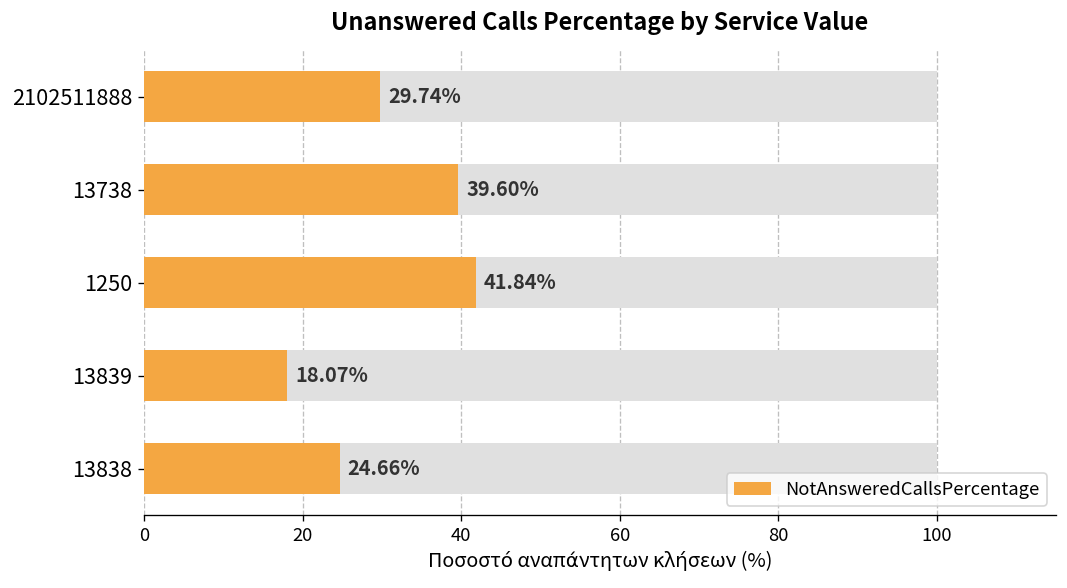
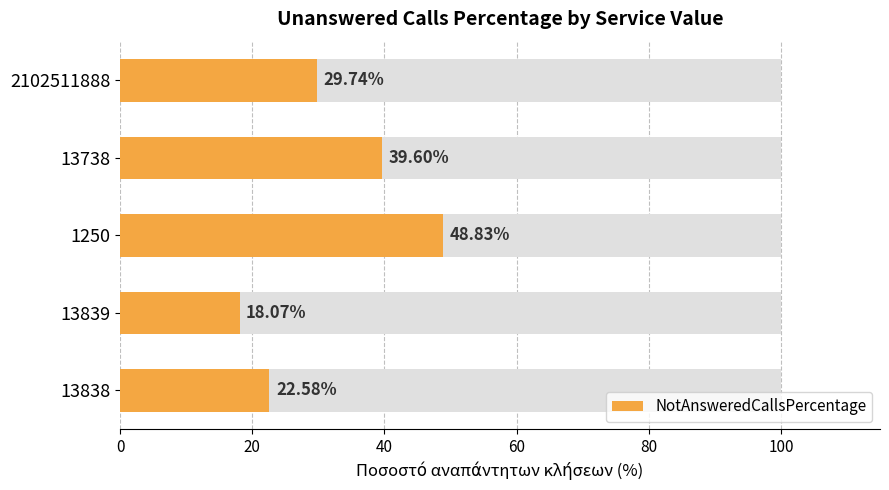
  {
    "NotAnsweredCallsPercentage": {
-     "1250": "41.84%",
-     "13838": "24.66%"
+     "1250": "48.83%",
+     "13838": "22.58%"
    }
  }
